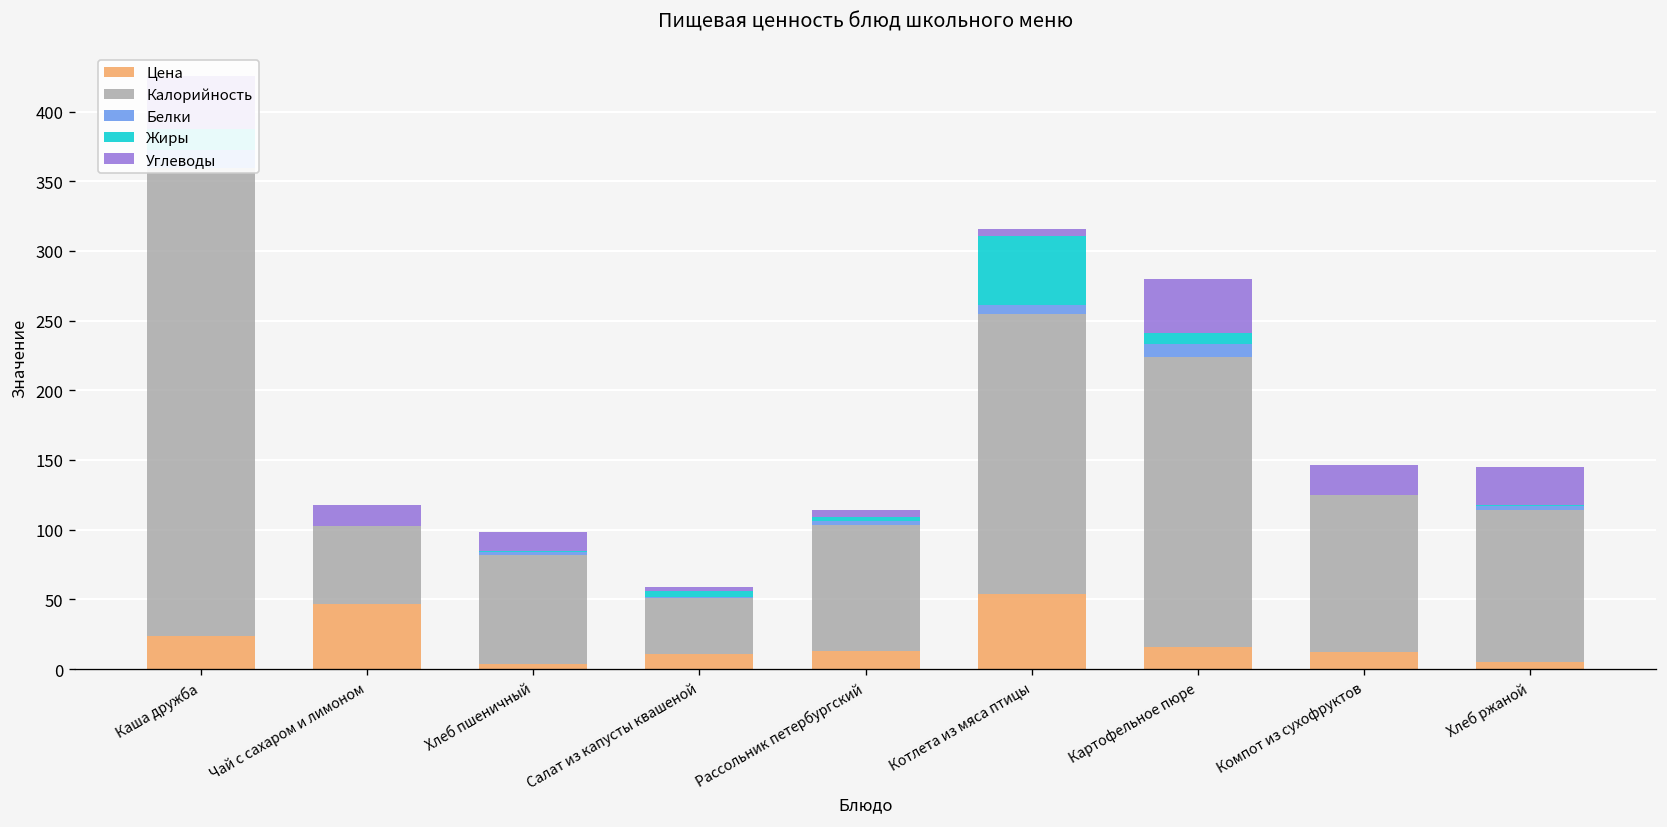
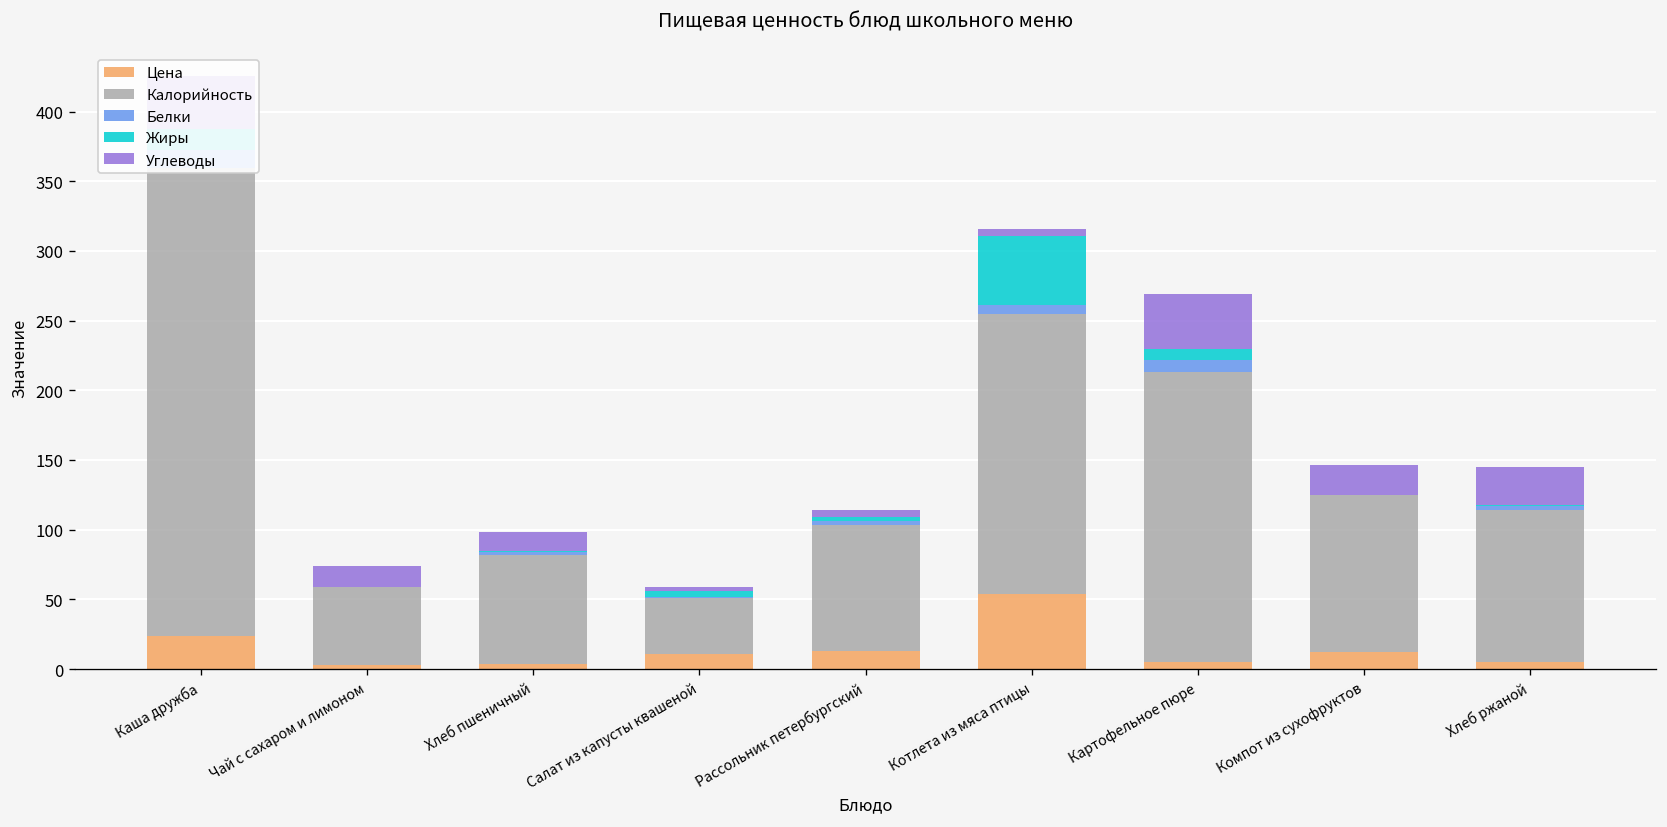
  {
    "Цена": {
      "Каша дружба": 23,
-     "Чай с сахаром и лимоном": 47,
+     "Чай с сахаром и лимоном": 3,
      "Хлеб пшеничный": 4,
      "Салат из капусты квашеной": 11,
      "Рассольник петербургский": 13,
      "Котлета из мяса птицы": 54,
-     "Картофельное пюре": 16,
+     "Картофельное пюре": 5,
      "Компот из сухофруктов": 12,
      "Хлеб ржаной": 5
    },
    "Калорийность": {
      "Чай с сахаром и лимоном": 56,
      "Хлеб пшеничный": 78,
      "Салат из капусты квашеной": 40,
      "Рассольник петербургский": 90,
      "Котлета из мяса птицы": 201,
      "Картофельное пюре": 208,
      "Компот из сухофруктов": 113,
      "Хлеб ржаной": 109
    },
    "Белки": {
      "Чай с сахаром и лимоном": 0,
      "Рассольник петербургский": 3,
      "Котлета из мяса птицы": 6,
      "Картофельное пюре": 9,
      "Компот из сухофруктов": 0,
      "Хлеб ржаной": 3
    },
    "Жиры": {
      "Чай с сахаром и лимоном": 0,
      "Салат из капусты квашеной": 4,
      "Рассольник петербургский": 3,
      "Котлета из мяса птицы": 50,
      "Картофельное пюре": 8,
      "Компот из сухофруктов": 0
    },
    "Углеводы": {
      "Чай с сахаром и лимоном": 15,
      "Хлеб пшеничный": 14,
      "Салат из капусты квашеной": 3,
      "Рассольник петербургский": 5,
      "Котлета из мяса птицы": 5,
      "Картофельное пюре": 39,
      "Компот из сухофруктов": 21,
      "Хлеб ржаной": 27
    }
  }
